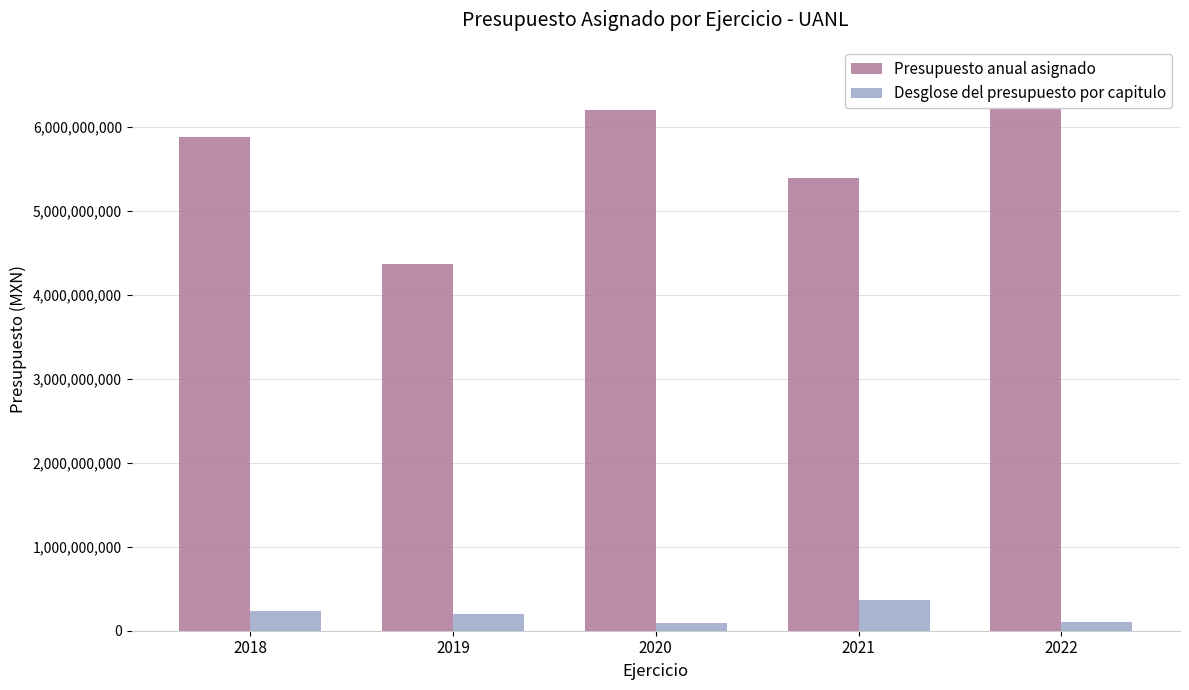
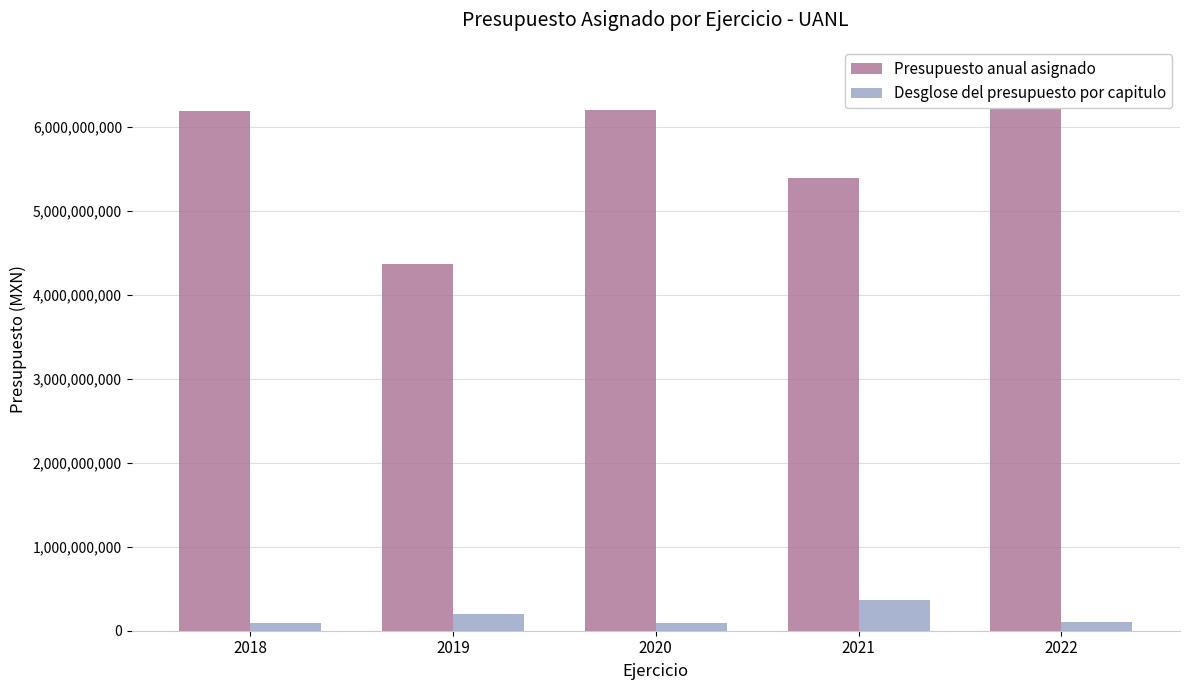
  {
    "Presupuesto anual asignado": {
-     "2018": "5,900,000,000",
+     "2018": "6,200,000,000",
      "2019": "4,400,000,000",
      "2020": "6,200,000,000",
      "2021": "5,400,000,000"
    },
    "Desglose del presupuesto por capitulo": {
-     "2018": "200,000,000",
+     "2018": "100,000,000",
      "2019": "200,000,000",
      "2020": "100,000,000",
      "2021": "400,000,000",
      "2022": "100,000,000"
    }
  }
